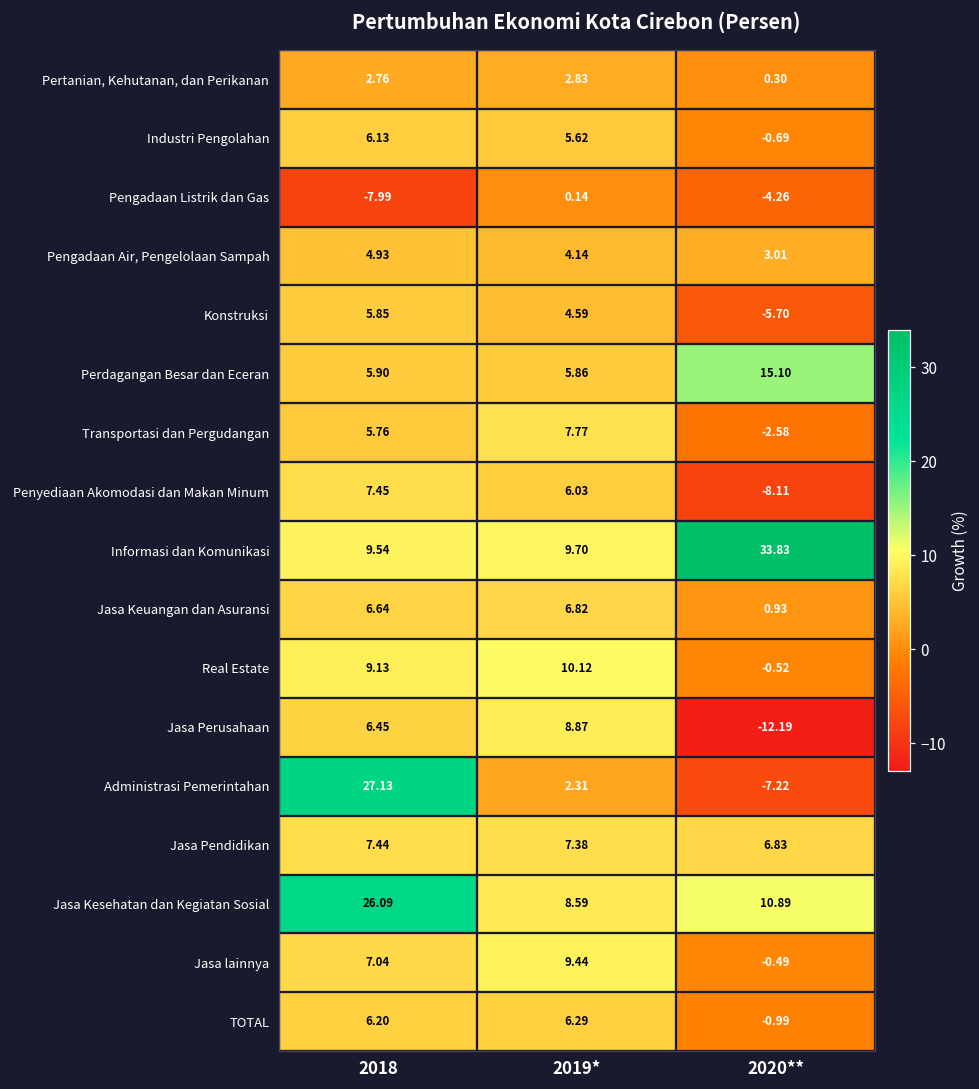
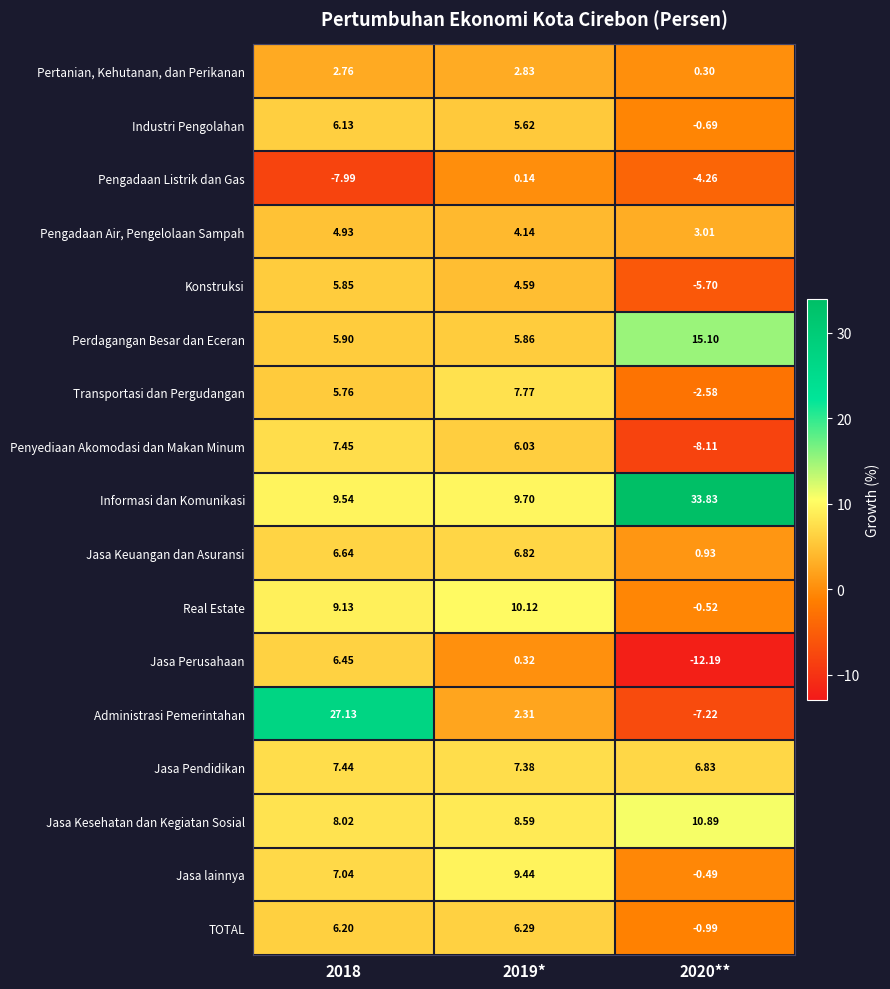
  {
    "Pertanian, Kehutanan, dan Perikanan": {
      "2018": 2.76,
      "2019*": 2.83,
      "2020**": 0.30
    },
    "Industri Pengolahan": {
      "2018": 6.13,
      "2019*": 5.62,
      "2020**": -0.69
    },
    "Pengadaan Listrik dan Gas": {
      "2018": -7.99,
      "2019*": 0.14,
      "2020**": -4.26
    },
    "Pengadaan Air, Pengelolaan Sampah": {
      "2018": 4.93,
      "2019*": 4.14,
      "2020**": 3.01
    },
    "Konstruksi": {
      "2018": 5.85,
      "2019*": 4.59,
      "2020**": -5.70
    },
    "Perdagangan Besar dan Eceran": {
      "2018": 5.90,
      "2019*": 5.86,
      "2020**": 15.10
    },
    "Transportasi dan Pergudangan": {
      "2018": 5.76,
      "2019*": 7.77,
      "2020**": -2.58
    },
    "Penyediaan Akomodasi dan Makan Minum": {
      "2018": 7.45,
      "2019*": 6.03,
      "2020**": -8.11
    },
    "Informasi dan Komunikasi": {
      "2018": 9.54,
      "2019*": 9.70,
      "2020**": 33.83
    },
    "Jasa Keuangan dan Asuransi": {
      "2018": 6.64,
      "2019*": 6.82,
      "2020**": 0.93
    },
    "Real Estate": {
      "2018": 9.13,
      "2019*": 10.12,
      "2020**": -0.52
    },
    "Jasa Perusahaan": {
      "2018": 6.45,
-     "2019*": 8.87,
+     "2019*": 0.32,
      "2020**": -12.19
    },
    "Administrasi Pemerintahan": {
      "2018": 27.13,
      "2019*": 2.31,
      "2020**": -7.22
    },
    "Jasa Pendidikan": {
      "2018": 7.44,
      "2019*": 7.38,
      "2020**": 6.83
    },
    "Jasa Kesehatan dan Kegiatan Sosial": {
-     "2018": 26.09,
+     "2018": 8.02,
      "2019*": 8.59,
      "2020**": 10.89
    },
    "Jasa lainnya": {
      "2018": 7.04,
      "2019*": 9.44,
      "2020**": -0.49
    },
    "TOTAL": {
      "2018": 6.20,
      "2019*": 6.29,
      "2020**": -0.99
    }
  }
